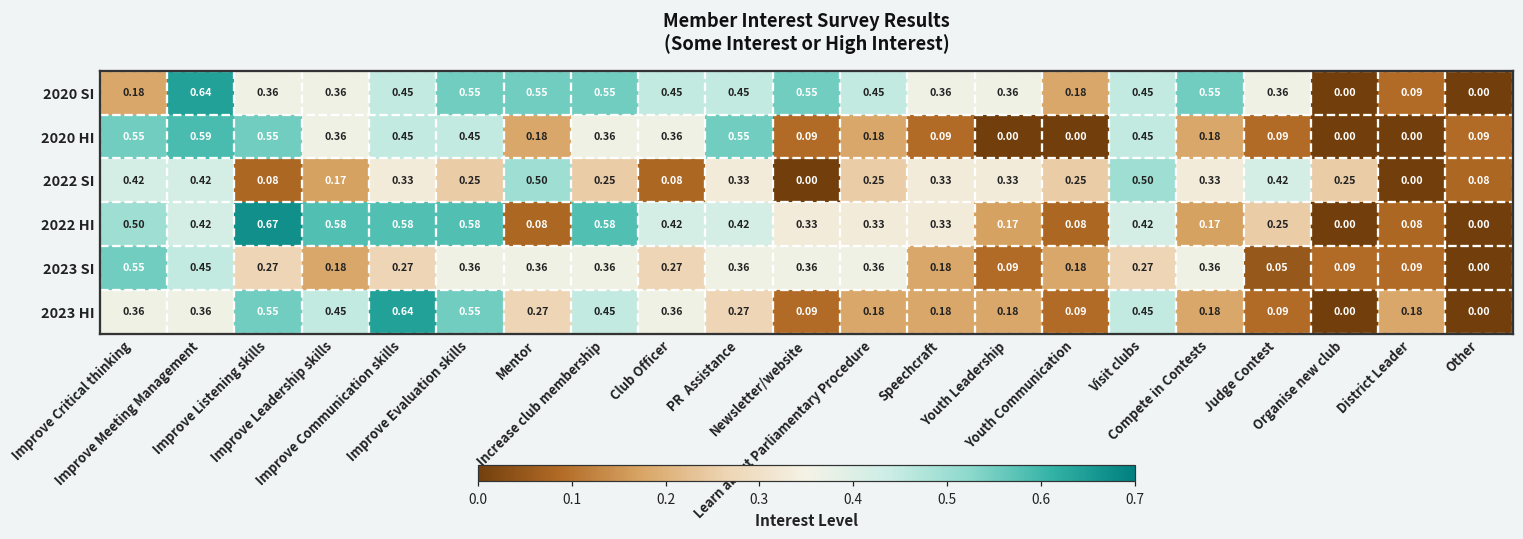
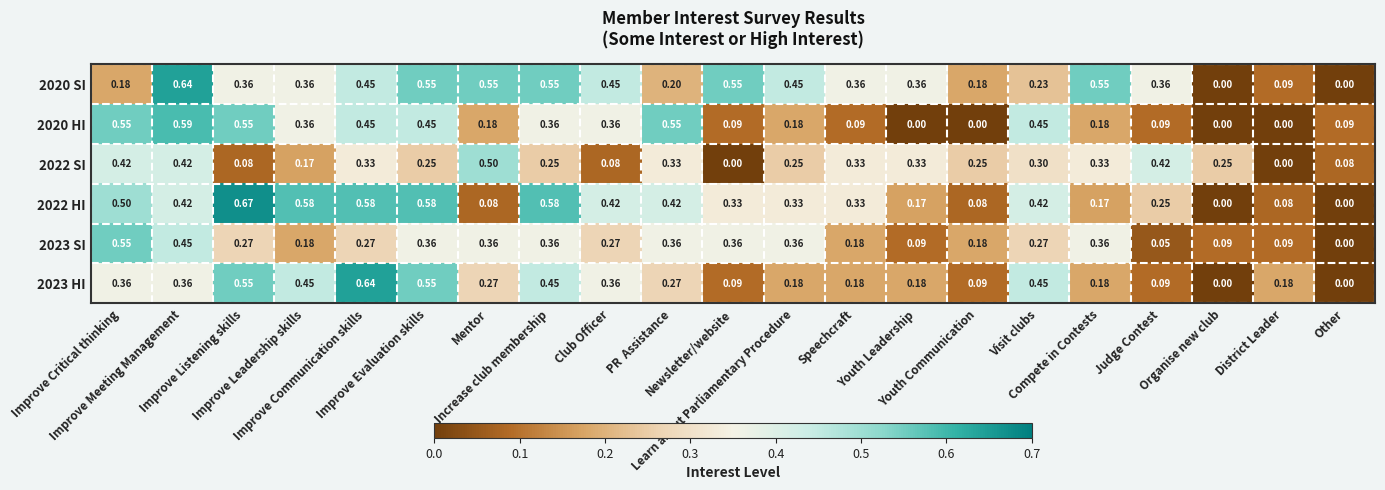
  {
    "2020 SI": {
      "Improve Critical thinking": 0.18,
      "Improve Meeting Management": 0.64,
      "Improve Listening skills": 0.36,
      "Improve Leadership skills": 0.36,
      "Improve Communication skills": 0.45,
      "Improve Evaluation skills": 0.55,
      "Mentor": 0.55,
      "Increase club membership": 0.55,
      "Club Officer": 0.45,
-     "PR Assistance": 0.45,
+     "PR Assistance": 0.20,
      "Newsletter/website": 0.55,
      "Learn about Parliamentary Procedure": 0.45,
      "Speechcraft": 0.36,
      "Youth Leadership": 0.36,
      "Youth Communication": 0.18,
-     "Visit clubs": 0.45,
+     "Visit clubs": 0.23,
      "Compete in Contests": 0.55,
      "Judge Contest": 0.36,
      "Organise new club": 0.00,
      "District Leader": 0.09,
      "Other": 0.00
    },
    "2020 HI": {
      "Improve Critical thinking": 0.55,
      "Improve Meeting Management": 0.59,
      "Improve Listening skills": 0.55,
      "Improve Leadership skills": 0.36,
      "Improve Communication skills": 0.45,
      "Improve Evaluation skills": 0.45,
      "Mentor": 0.18,
      "Increase club membership": 0.36,
      "Club Officer": 0.36,
      "PR Assistance": 0.55,
      "Newsletter/website": 0.09,
      "Learn about Parliamentary Procedure": 0.18,
      "Speechcraft": 0.09,
      "Youth Leadership": 0.00,
      "Youth Communication": 0.00,
      "Visit clubs": 0.45,
      "Compete in Contests": 0.18,
      "Judge Contest": 0.09,
      "Organise new club": 0.00,
      "District Leader": 0.00,
      "Other": 0.09
    },
    "2022 SI": {
      "Improve Critical thinking": 0.42,
      "Improve Meeting Management": 0.42,
      "Improve Listening skills": 0.08,
      "Improve Leadership skills": 0.17,
      "Improve Communication skills": 0.33,
      "Improve Evaluation skills": 0.25,
      "Mentor": 0.50,
      "Increase club membership": 0.25,
      "Club Officer": 0.08,
      "PR Assistance": 0.33,
      "Newsletter/website": 0.00,
      "Learn about Parliamentary Procedure": 0.25,
      "Speechcraft": 0.33,
      "Youth Leadership": 0.33,
      "Youth Communication": 0.25,
-     "Visit clubs": 0.50,
+     "Visit clubs": 0.30,
      "Compete in Contests": 0.33,
      "Judge Contest": 0.42,
      "Organise new club": 0.25,
      "District Leader": 0.00,
      "Other": 0.08
    },
    "2022 HI": {
      "Improve Critical thinking": 0.50,
      "Improve Meeting Management": 0.42,
      "Improve Listening skills": 0.67,
      "Improve Leadership skills": 0.58,
      "Improve Communication skills": 0.58,
      "Improve Evaluation skills": 0.58,
      "Mentor": 0.08,
      "Increase club membership": 0.58,
      "Club Officer": 0.42,
      "PR Assistance": 0.42,
      "Newsletter/website": 0.33,
      "Learn about Parliamentary Procedure": 0.33,
      "Speechcraft": 0.33,
      "Youth Leadership": 0.17,
      "Youth Communication": 0.08,
      "Visit clubs": 0.42,
      "Compete in Contests": 0.17,
      "Judge Contest": 0.25,
      "Organise new club": 0.00,
      "District Leader": 0.08,
      "Other": 0.00
    },
    "2023 SI": {
      "Improve Critical thinking": 0.55,
      "Improve Meeting Management": 0.45,
      "Improve Listening skills": 0.27,
      "Improve Leadership skills": 0.18,
      "Improve Communication skills": 0.27,
      "Improve Evaluation skills": 0.36,
      "Mentor": 0.36,
      "Increase club membership": 0.36,
      "Club Officer": 0.27,
      "PR Assistance": 0.36,
      "Newsletter/website": 0.36,
      "Learn about Parliamentary Procedure": 0.36,
      "Speechcraft": 0.18,
      "Youth Leadership": 0.09,
      "Youth Communication": 0.18,
      "Visit clubs": 0.27,
      "Compete in Contests": 0.36,
      "Judge Contest": 0.05,
      "Organise new club": 0.09,
      "District Leader": 0.09,
      "Other": 0.00
    },
    "2023 HI": {
      "Improve Critical thinking": 0.36,
      "Improve Meeting Management": 0.36,
      "Improve Listening skills": 0.55,
      "Improve Leadership skills": 0.45,
      "Improve Communication skills": 0.64,
      "Improve Evaluation skills": 0.55,
      "Mentor": 0.27,
      "Increase club membership": 0.45,
      "Club Officer": 0.36,
      "PR Assistance": 0.27,
      "Newsletter/website": 0.09,
      "Learn about Parliamentary Procedure": 0.18,
      "Speechcraft": 0.18,
      "Youth Leadership": 0.18,
      "Youth Communication": 0.09,
      "Visit clubs": 0.45,
      "Compete in Contests": 0.18,
      "Judge Contest": 0.09,
      "Organise new club": 0.00,
      "District Leader": 0.18,
      "Other": 0.00
    }
  }
